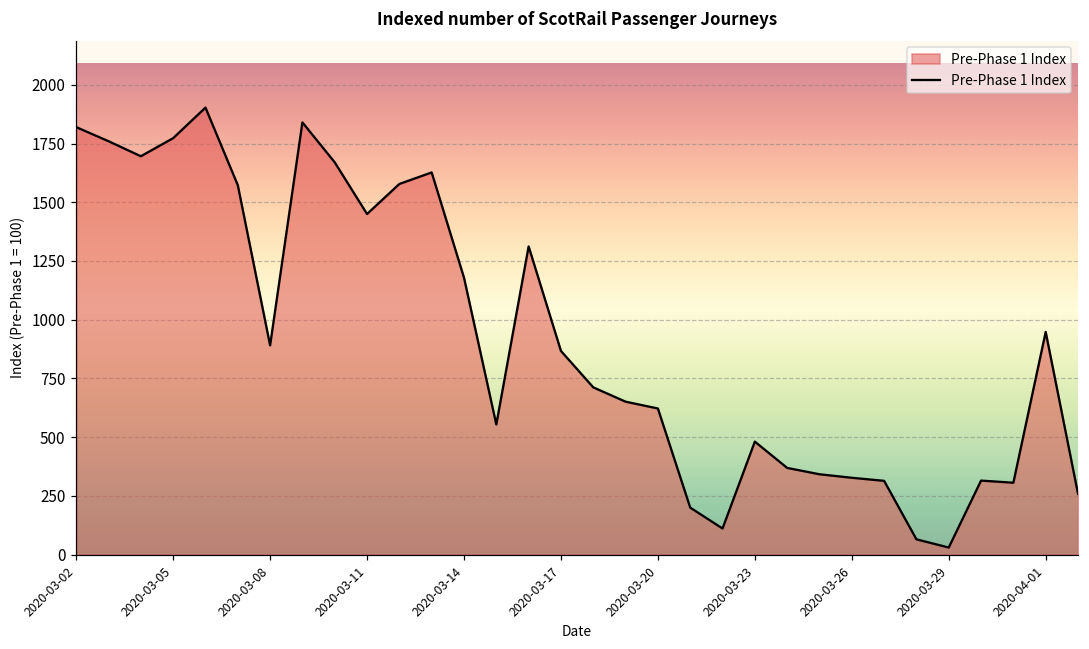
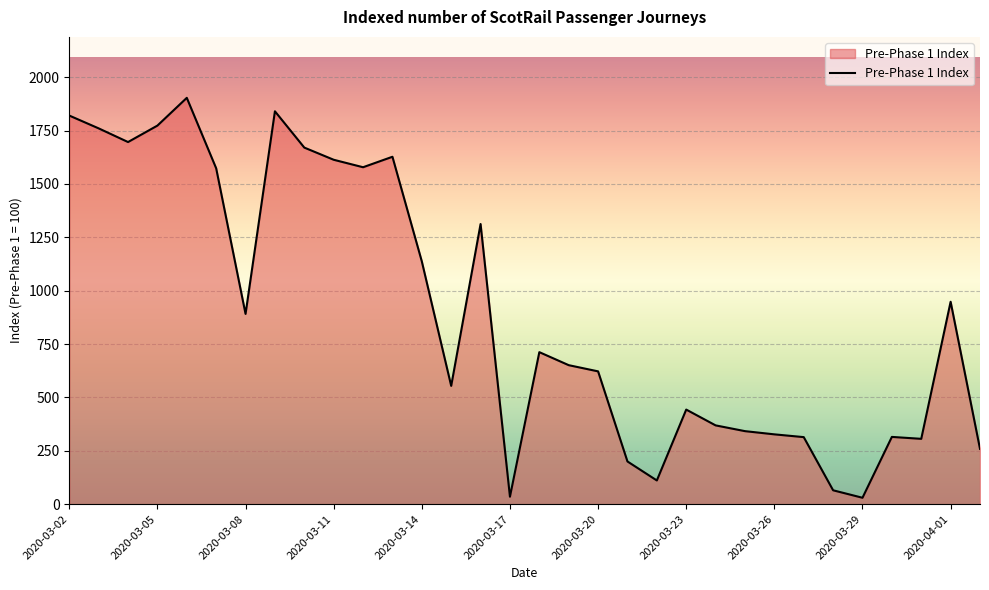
  {
    "2020-03-02": 1820,
    "2020-03-05": 1770,
    "2020-03-08": 890,
-   "2020-03-11": 1450,
-   "2020-03-14": 1180,
-   "2020-03-17": 870,
+   "2020-03-11": 1610,
+   "2020-03-14": 1140,
+   "2020-03-17": 40,
    "2020-03-20": 620,
-   "2020-03-23": 480,
+   "2020-03-23": 440,
    "2020-03-26": 330,
    "2020-03-29": 30,
    "2020-04-01": 950
  }
